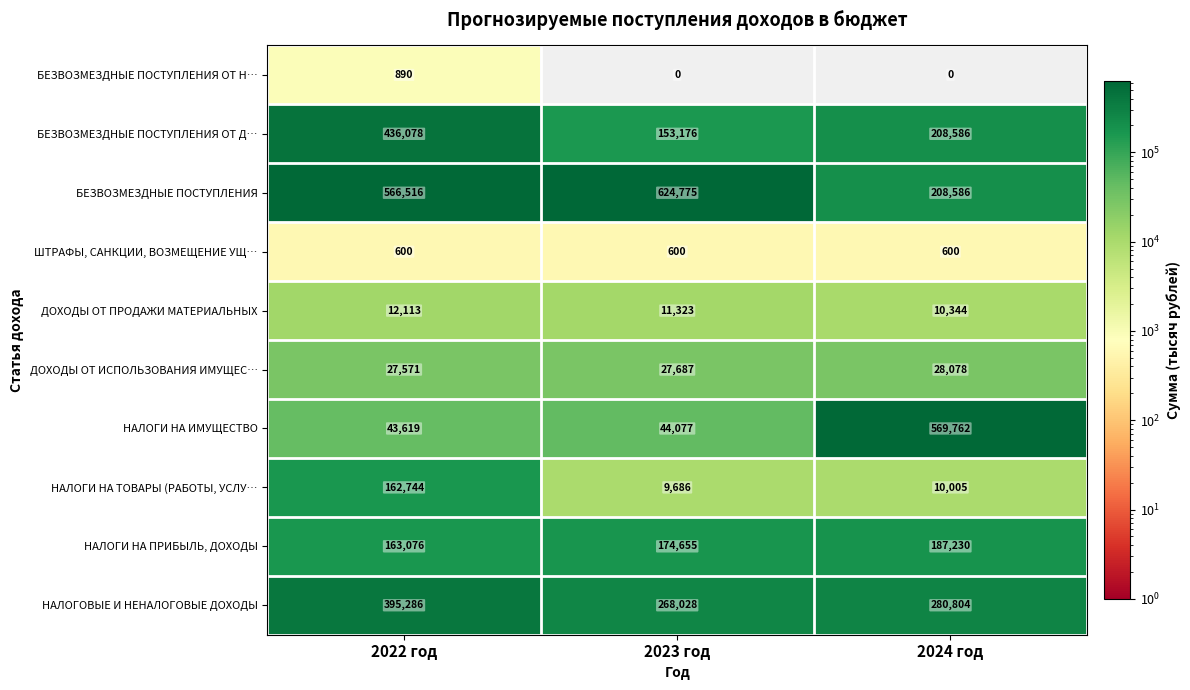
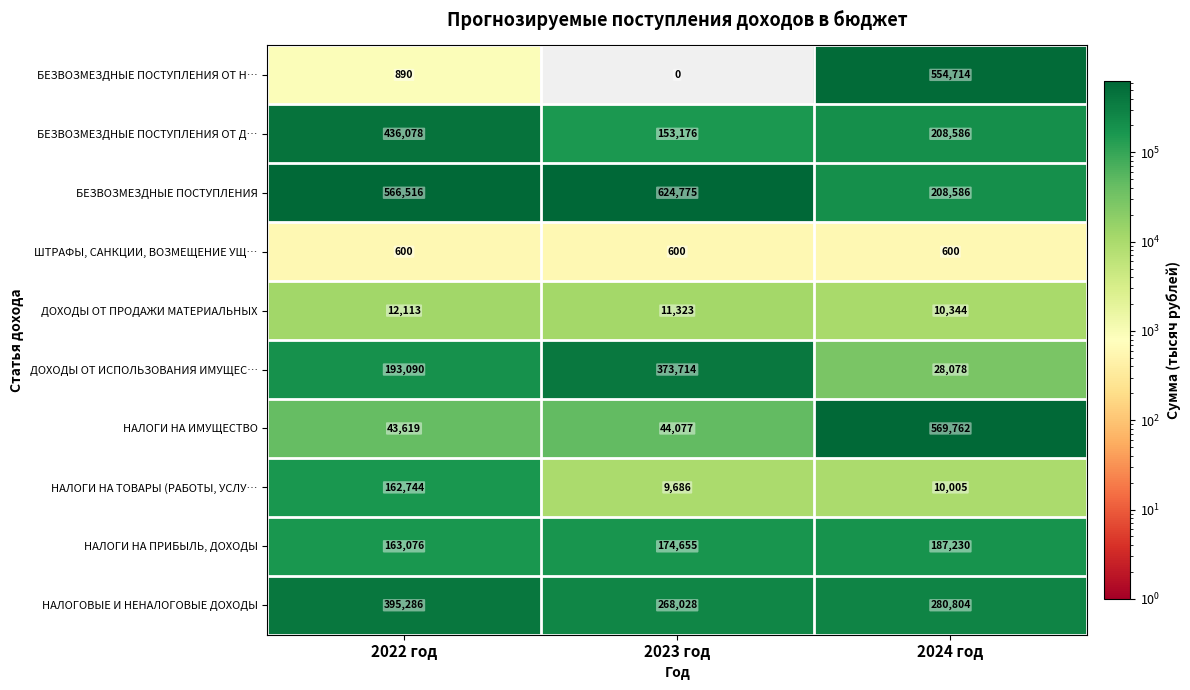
  {
    "БЕЗВОЗМЕЗДНЫЕ ПОСТУПЛЕНИЯ ОТ Н…": {
-     "2024 год": "0"
+     "2024 год": "554,714"
    },
    "ДОХОДЫ ОТ ИСПОЛЬЗОВАНИЯ ИМУЩЕС…": {
-     "2022 год": "27,571",
-     "2023 год": "27,687"
+     "2022 год": "193,090",
+     "2023 год": "373,714"
    }
  }
